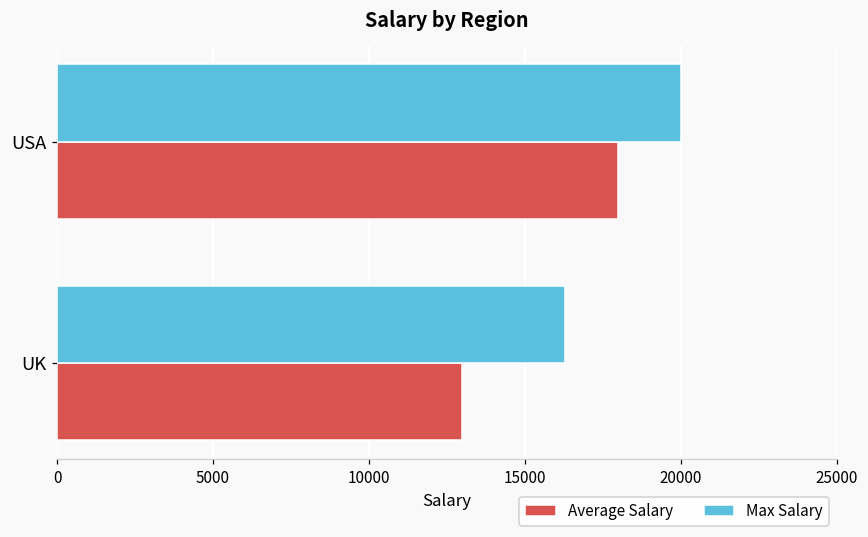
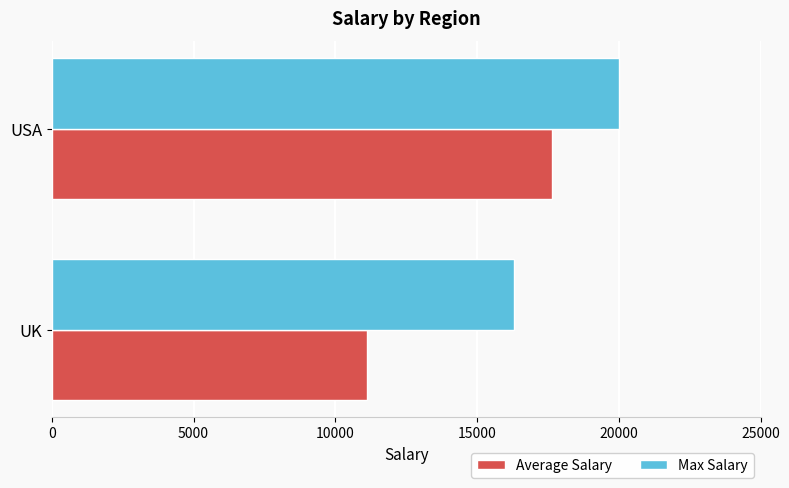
  {
    "Average Salary": {
-     "USA": 18000,
-     "UK": 13000
+     "USA": 17700,
+     "UK": 11100
    },
    "Max Salary": {
      "USA": 20000,
      "UK": 16300
    }
  }
